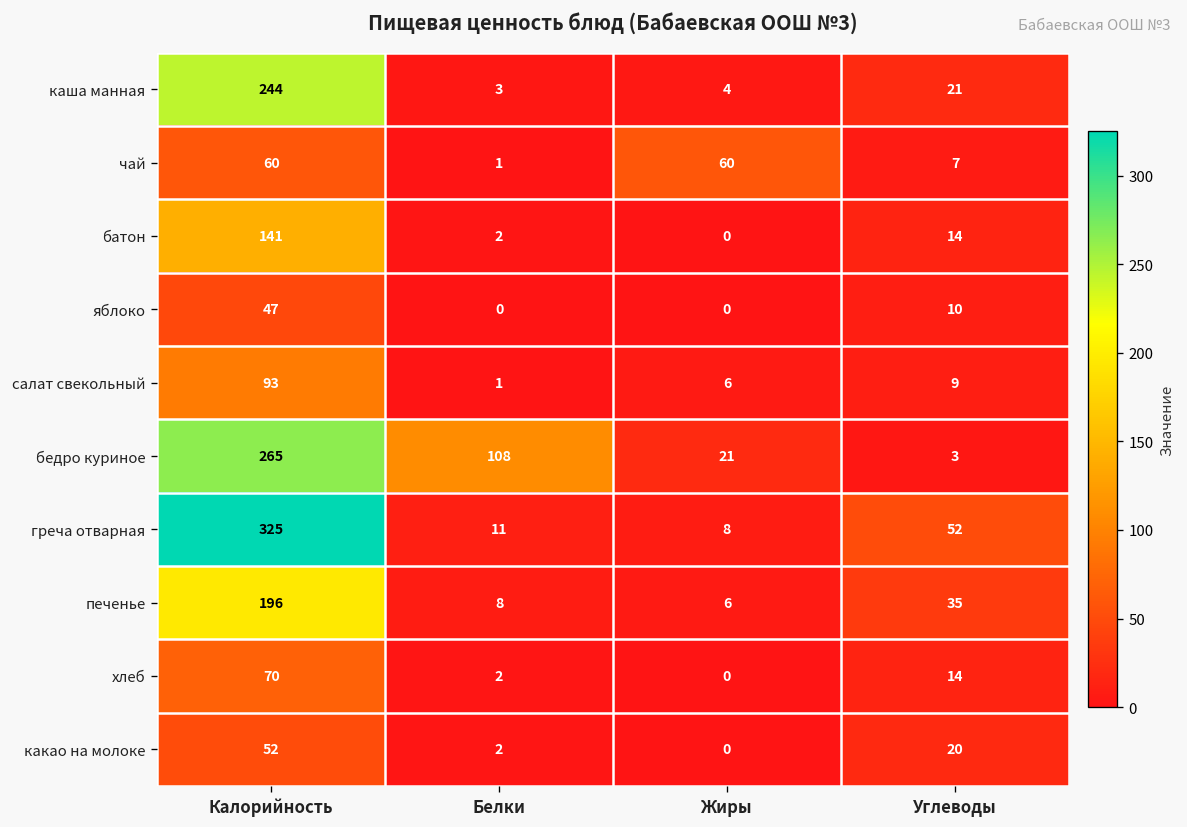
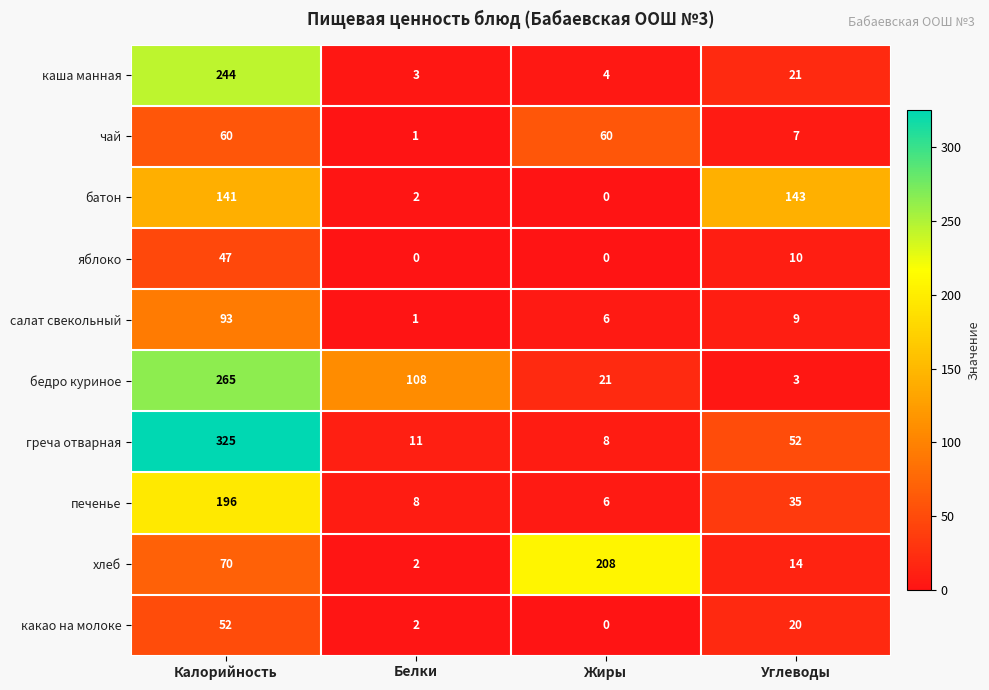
  {
    "каша манная": {
      "Калорийность": 244,
      "Белки": 3,
      "Жиры": 4,
      "Углеводы": 21
    },
    "чай": {
      "Калорийность": 60,
      "Белки": 1,
      "Жиры": 60,
      "Углеводы": 7
    },
    "батон": {
      "Калорийность": 141,
      "Белки": 2,
      "Жиры": 0,
-     "Углеводы": 14
+     "Углеводы": 143
    },
    "яблоко": {
      "Калорийность": 47,
      "Белки": 0,
      "Жиры": 0,
      "Углеводы": 10
    },
    "салат свекольный": {
      "Калорийность": 93,
      "Белки": 1,
      "Жиры": 6,
      "Углеводы": 9
    },
    "бедро куриное": {
      "Калорийность": 265,
      "Белки": 108,
      "Жиры": 21,
      "Углеводы": 3
    },
    "греча отварная": {
      "Калорийность": 325,
      "Белки": 11,
      "Жиры": 8,
      "Углеводы": 52
    },
    "печенье": {
      "Калорийность": 196,
      "Белки": 8,
      "Жиры": 6,
      "Углеводы": 35
    },
    "хлеб": {
      "Калорийность": 70,
      "Белки": 2,
-     "Жиры": 0,
+     "Жиры": 208,
      "Углеводы": 14
    },
    "какао на молоке": {
      "Калорийность": 52,
      "Белки": 2,
      "Жиры": 0,
      "Углеводы": 20
    }
  }
